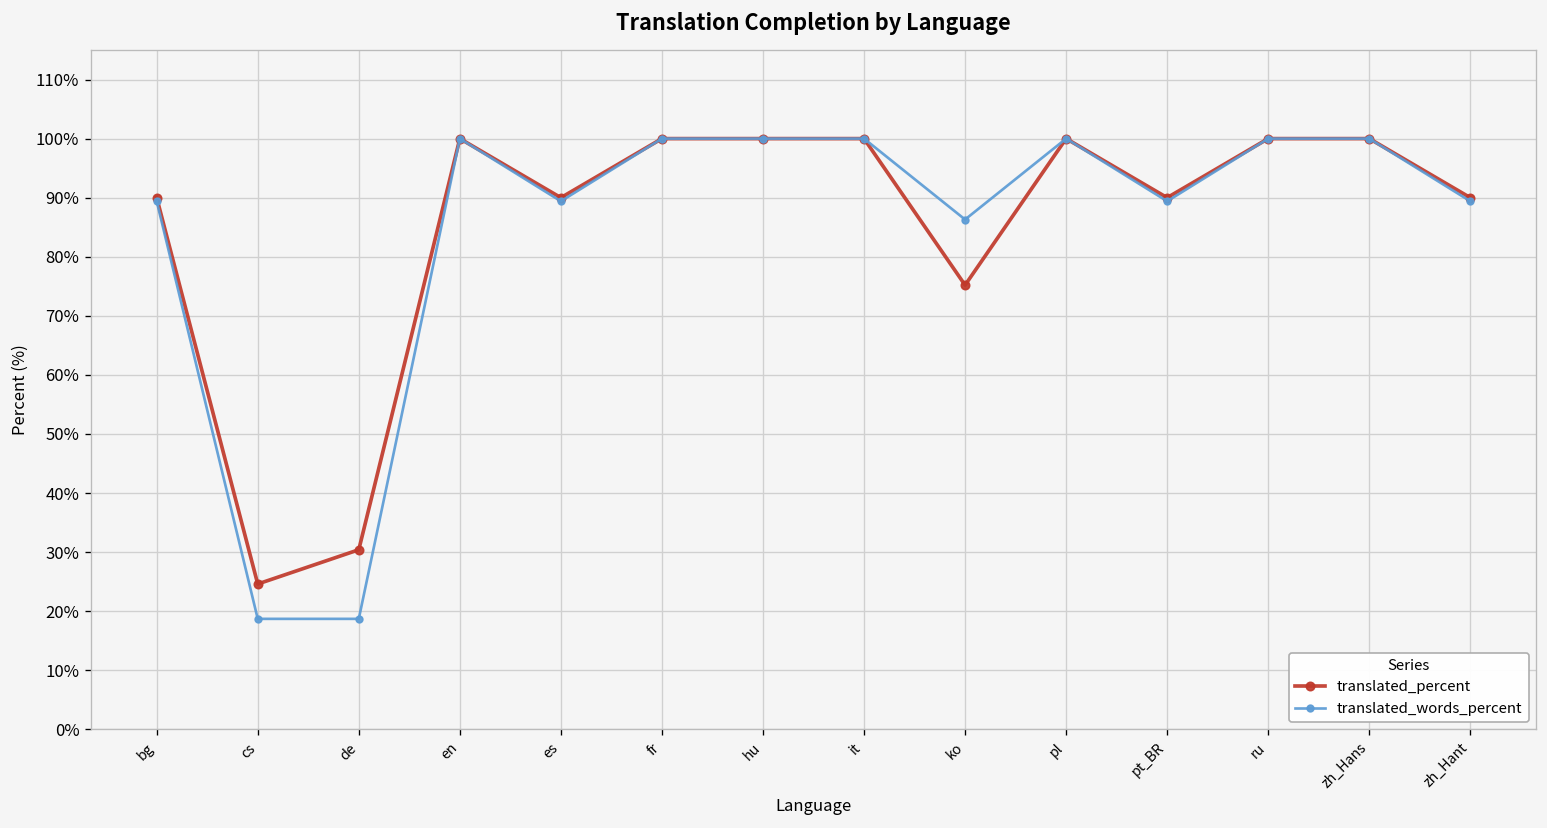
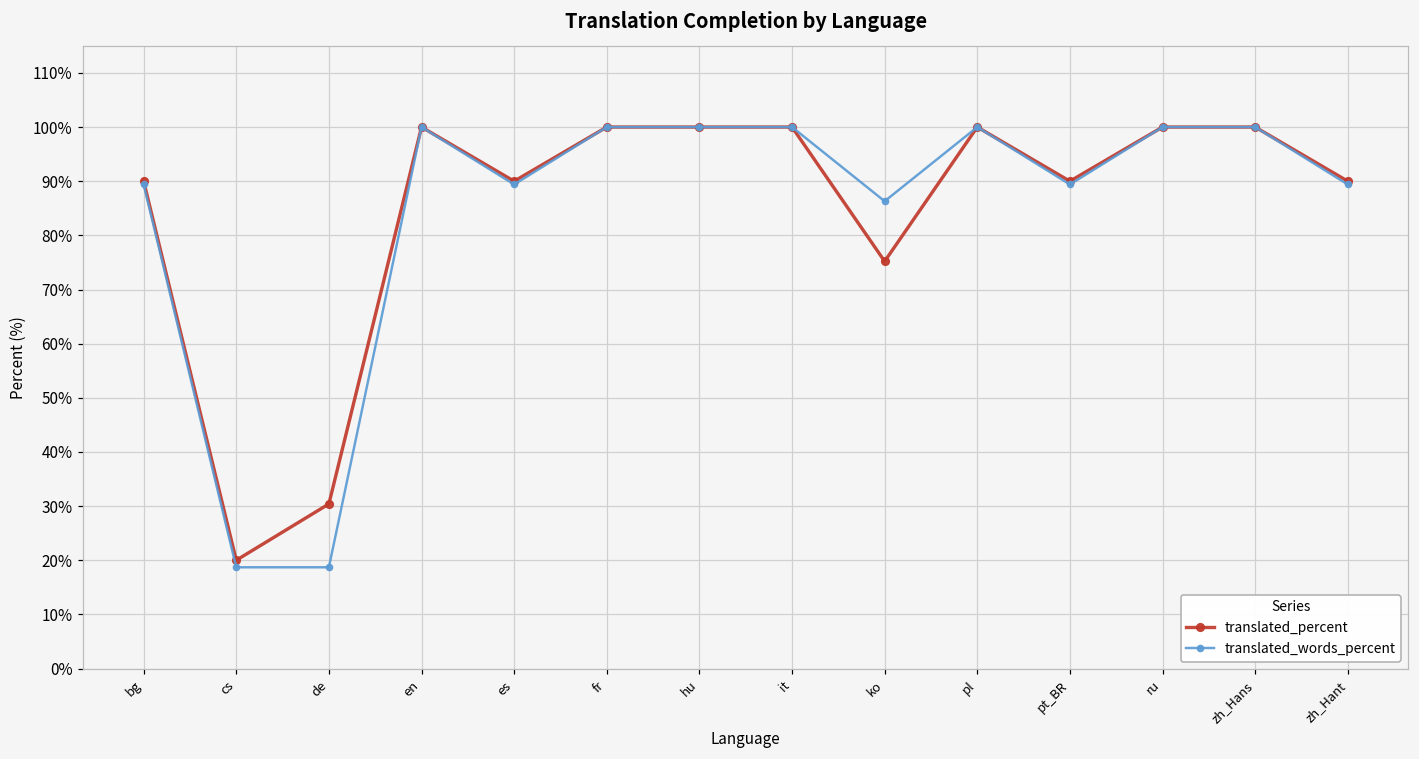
  {
    "translated_percent": {
      "bg": "90%",
-     "cs": "25%",
+     "cs": "20%",
      "de": "30%",
      "es": "90%",
      "ko": "75%",
      "pt_BR": "90%",
      "zh_Hant": "90%"
    },
    "translated_words_percent": {
      "bg": "89%",
      "cs": "19%",
      "de": "19%",
      "es": "89%",
      "ko": "86%",
      "pt_BR": "89%",
      "zh_Hant": "89%"
    }
  }
